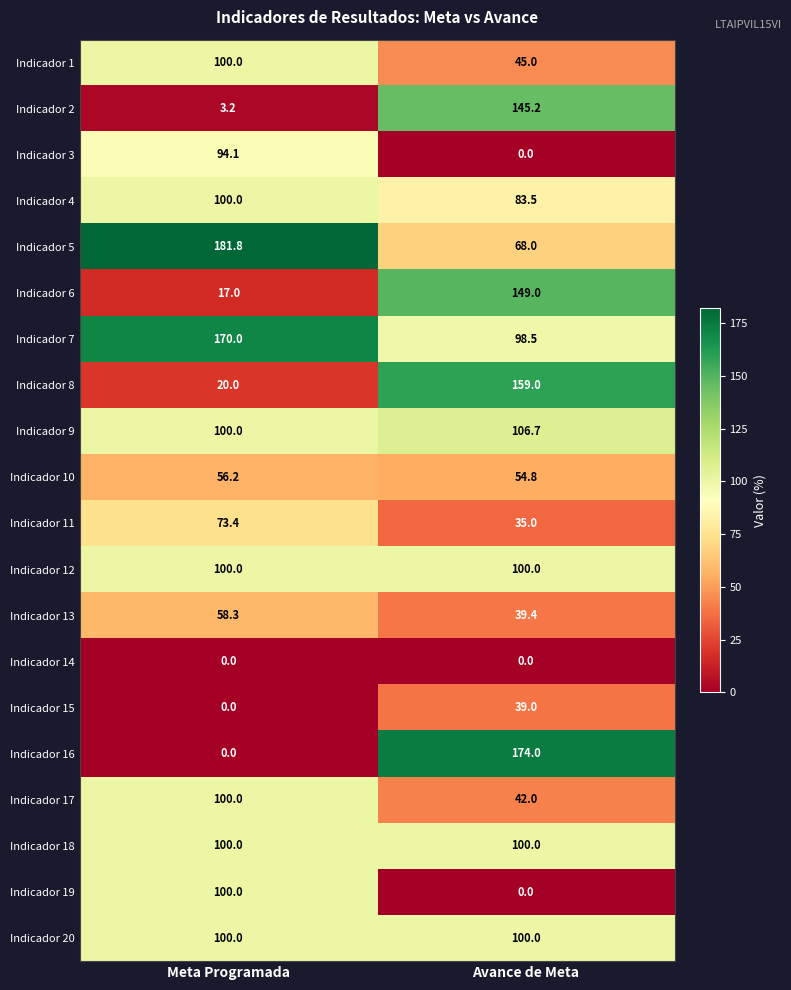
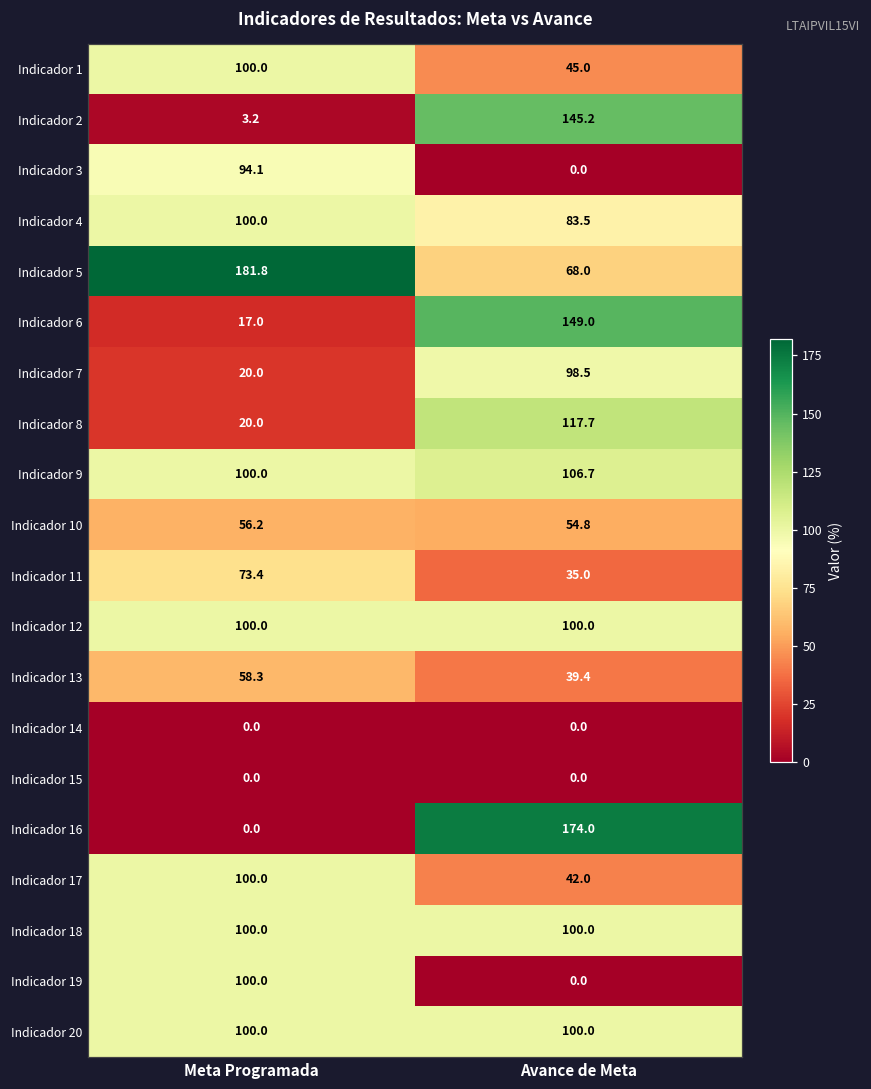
  {
    "Indicador 1": {
      "Meta Programada": 100.0,
      "Avance de Meta": 45.0
    },
    "Indicador 2": {
      "Meta Programada": 3.2,
      "Avance de Meta": 145.2
    },
    "Indicador 3": {
      "Meta Programada": 94.1,
      "Avance de Meta": 0.0
    },
    "Indicador 4": {
      "Meta Programada": 100.0,
      "Avance de Meta": 83.5
    },
    "Indicador 5": {
      "Meta Programada": 181.8,
      "Avance de Meta": 68.0
    },
    "Indicador 6": {
      "Meta Programada": 17.0,
      "Avance de Meta": 149.0
    },
    "Indicador 7": {
-     "Meta Programada": 170.0,
+     "Meta Programada": 20.0,
      "Avance de Meta": 98.5
    },
    "Indicador 8": {
      "Meta Programada": 20.0,
-     "Avance de Meta": 159.0
+     "Avance de Meta": 117.7
    },
    "Indicador 9": {
      "Meta Programada": 100.0,
      "Avance de Meta": 106.7
    },
    "Indicador 10": {
      "Meta Programada": 56.2,
      "Avance de Meta": 54.8
    },
    "Indicador 11": {
      "Meta Programada": 73.4,
      "Avance de Meta": 35.0
    },
    "Indicador 12": {
      "Meta Programada": 100.0,
      "Avance de Meta": 100.0
    },
    "Indicador 13": {
      "Meta Programada": 58.3,
      "Avance de Meta": 39.4
    },
    "Indicador 14": {
      "Meta Programada": 0.0,
      "Avance de Meta": 0.0
    },
    "Indicador 15": {
      "Meta Programada": 0.0,
-     "Avance de Meta": 39.0
+     "Avance de Meta": 0.0
    },
    "Indicador 16": {
      "Meta Programada": 0.0,
      "Avance de Meta": 174.0
    },
    "Indicador 17": {
      "Meta Programada": 100.0,
      "Avance de Meta": 42.0
    },
    "Indicador 18": {
      "Meta Programada": 100.0,
      "Avance de Meta": 100.0
    },
    "Indicador 19": {
      "Meta Programada": 100.0,
      "Avance de Meta": 0.0
    },
    "Indicador 20": {
      "Meta Programada": 100.0,
      "Avance de Meta": 100.0
    }
  }
